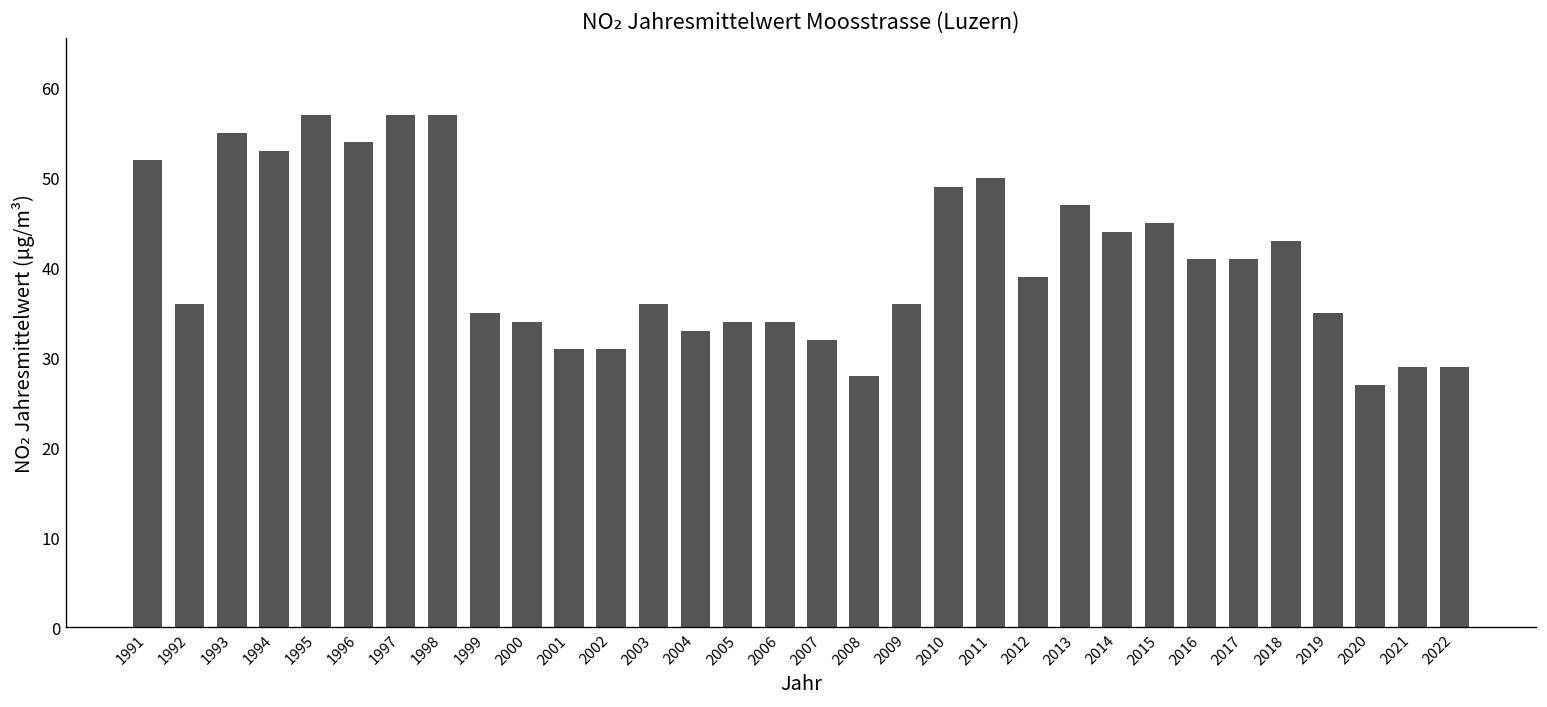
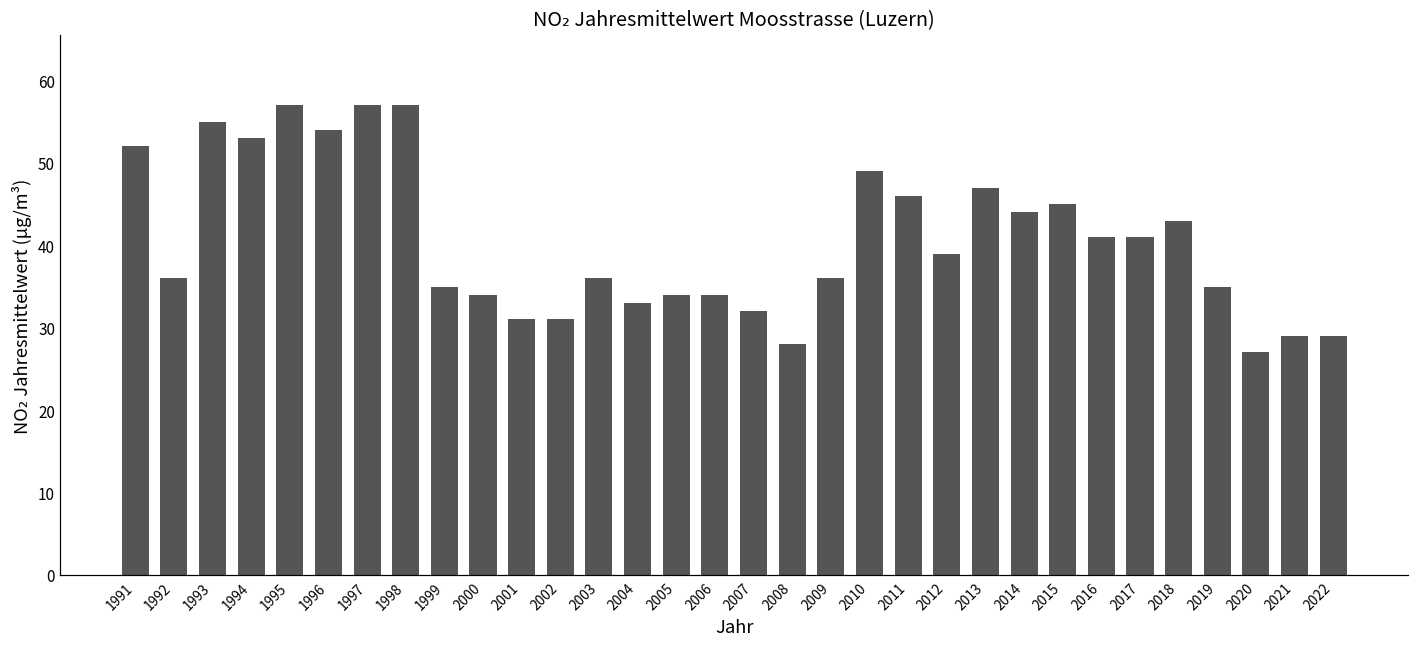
  {
    "1991": 52,
    "1992": 36,
    "1993": 55,
    "1994": 53,
    "1995": 57,
    "1996": 54,
    "1997": 57,
    "1998": 57,
    "1999": 35,
    "2000": 34,
    "2001": 31,
    "2002": 31,
    "2003": 36,
    "2004": 33,
    "2005": 34,
    "2006": 34,
    "2007": 32,
    "2008": 28,
    "2009": 36,
    "2010": 49,
-   "2011": 50,
+   "2011": 46,
    "2012": 39,
    "2013": 47,
    "2014": 44,
    "2015": 45,
    "2016": 41,
    "2017": 41,
    "2018": 43,
    "2019": 35,
    "2020": 27,
    "2021": 29,
    "2022": 29
  }
